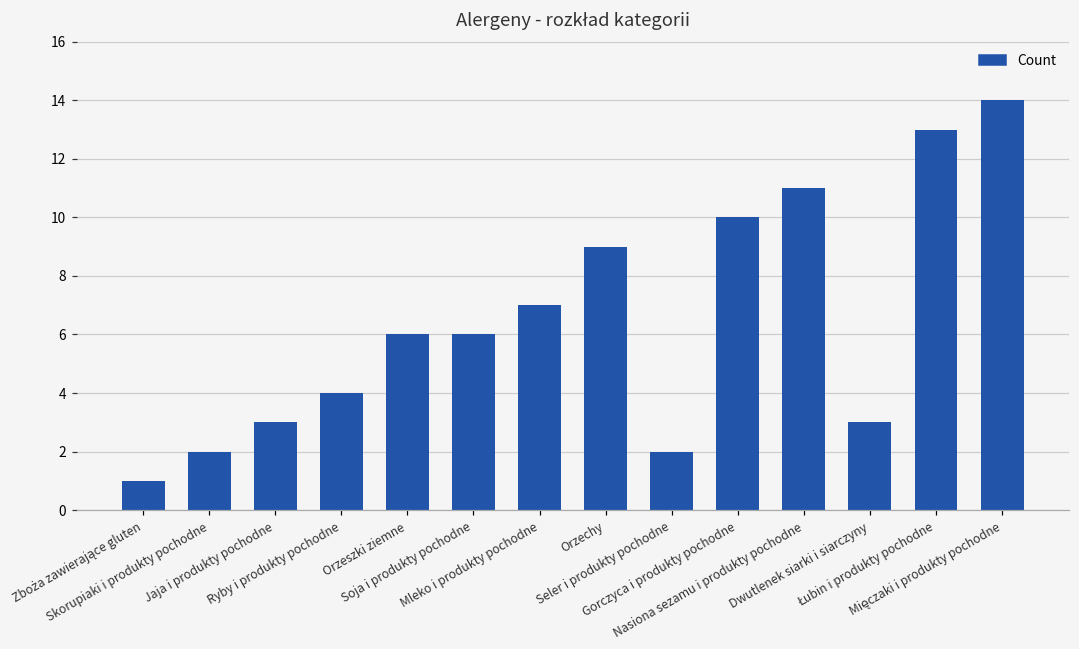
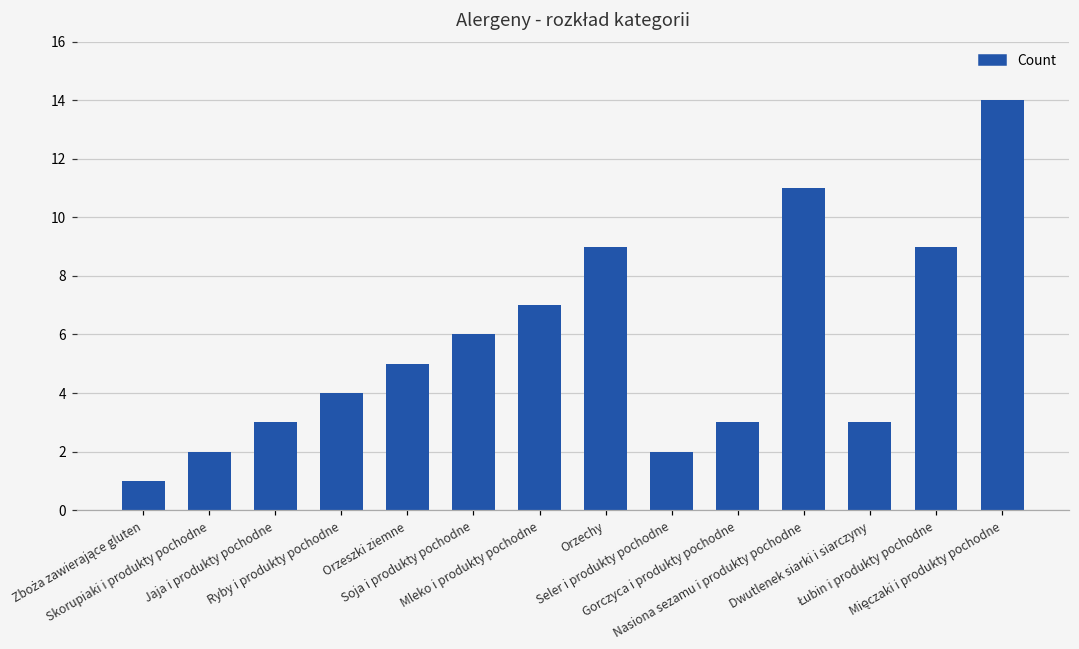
  {
    "Zboża zawierające gluten": 1,
    "Skorupiaki i produkty pochodne": 2,
    "Jaja i produkty pochodne": 3,
    "Ryby i produkty pochodne": 4,
-   "Orzeszki ziemne": 6,
+   "Orzeszki ziemne": 5,
    "Soja i produkty pochodne": 6,
    "Mleko i produkty pochodne": 7,
    "Orzechy": 9,
    "Seler i produkty pochodne": 2,
-   "Gorczyca i produkty pochodne": 10,
+   "Gorczyca i produkty pochodne": 3,
    "Nasiona sezamu i produkty pochodne": 11,
    "Dwutlenek siarki i siarczyny": 3,
-   "Łubin i produkty pochodne": 13,
+   "Łubin i produkty pochodne": 9,
    "Mięczaki i produkty pochodne": 14
  }
